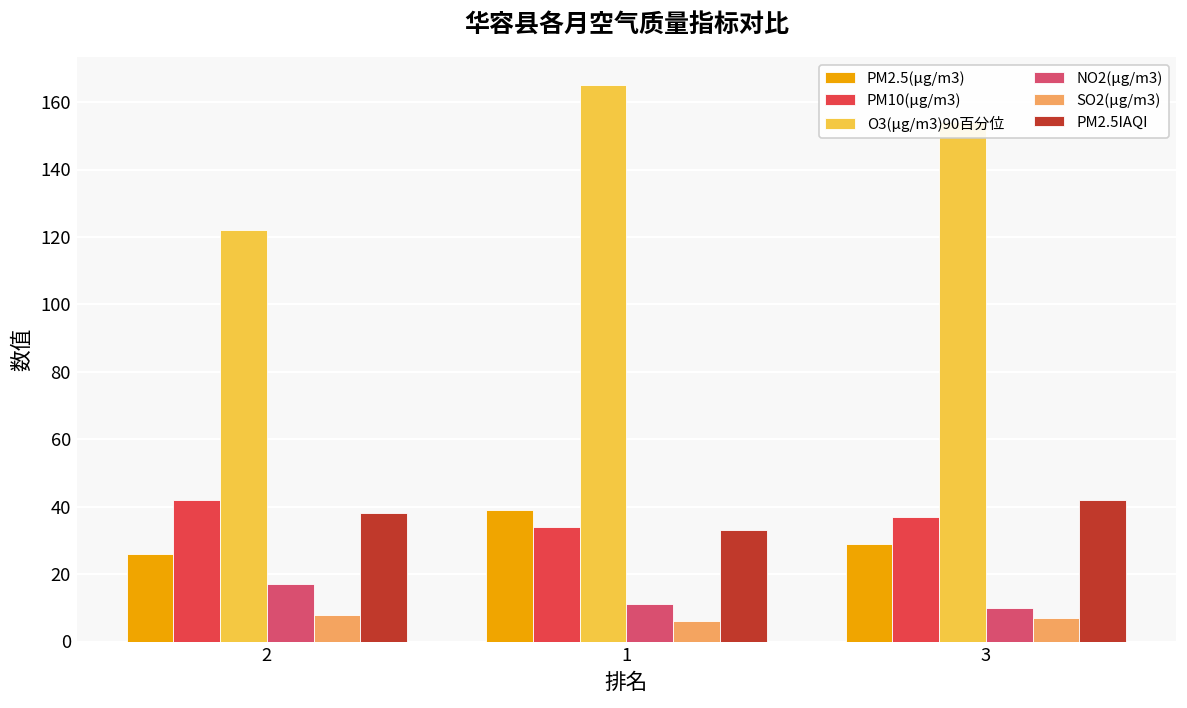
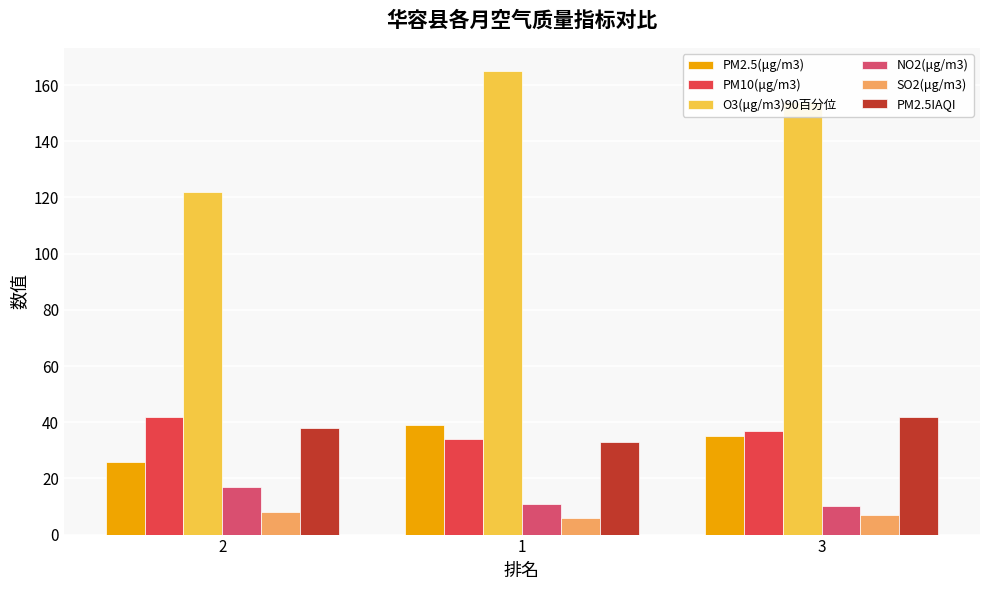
  {
    "PM2.5(μg/m3)": {
      "2": 26,
      "1": 39,
-     "3": 29
+     "3": 35
    }
  }
